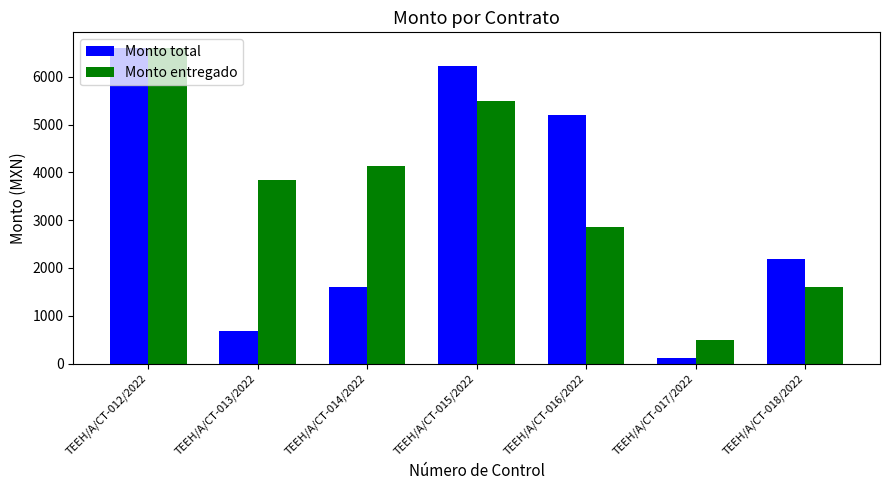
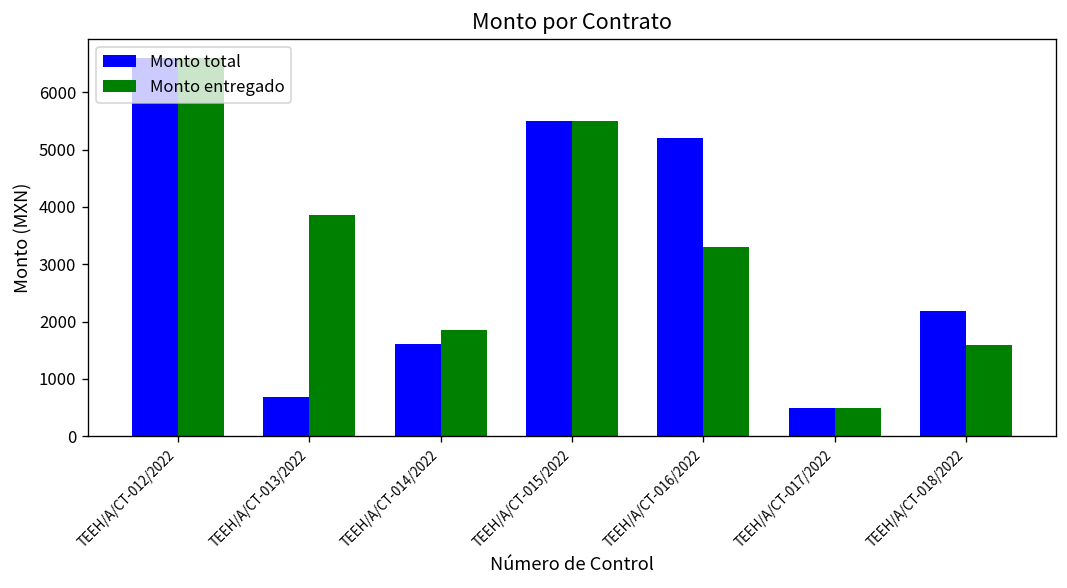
  {
    "Monto total": {
      "TEEH/A/CT-013/2022": 700,
      "TEEH/A/CT-014/2022": 1600,
-     "TEEH/A/CT-015/2022": 6200,
+     "TEEH/A/CT-015/2022": 5500,
      "TEEH/A/CT-016/2022": 5200,
-     "TEEH/A/CT-017/2022": 100,
+     "TEEH/A/CT-017/2022": 500,
      "TEEH/A/CT-018/2022": 2200
    },
    "Monto entregado": {
      "TEEH/A/CT-013/2022": 3900,
-     "TEEH/A/CT-014/2022": 4100,
+     "TEEH/A/CT-014/2022": 1900,
      "TEEH/A/CT-015/2022": 5500,
-     "TEEH/A/CT-016/2022": 2900,
+     "TEEH/A/CT-016/2022": 3300,
      "TEEH/A/CT-017/2022": 500,
      "TEEH/A/CT-018/2022": 1600
    }
  }
